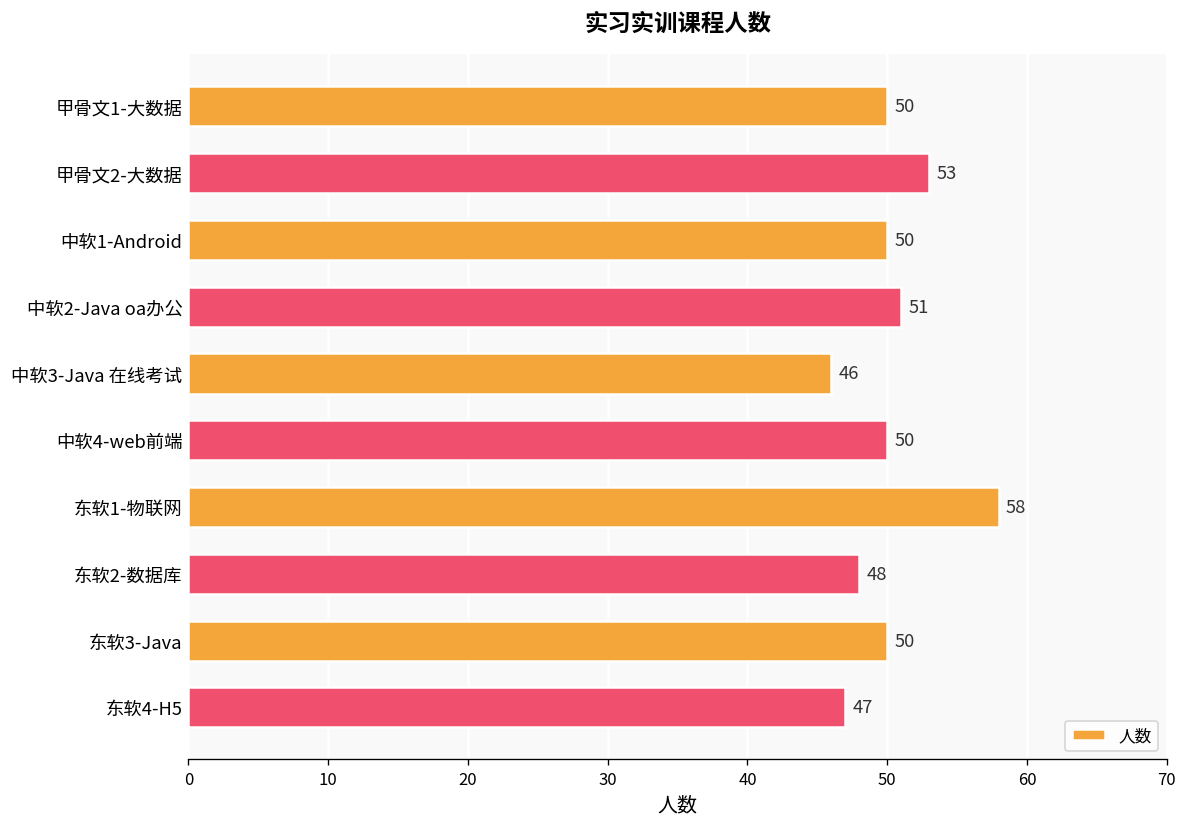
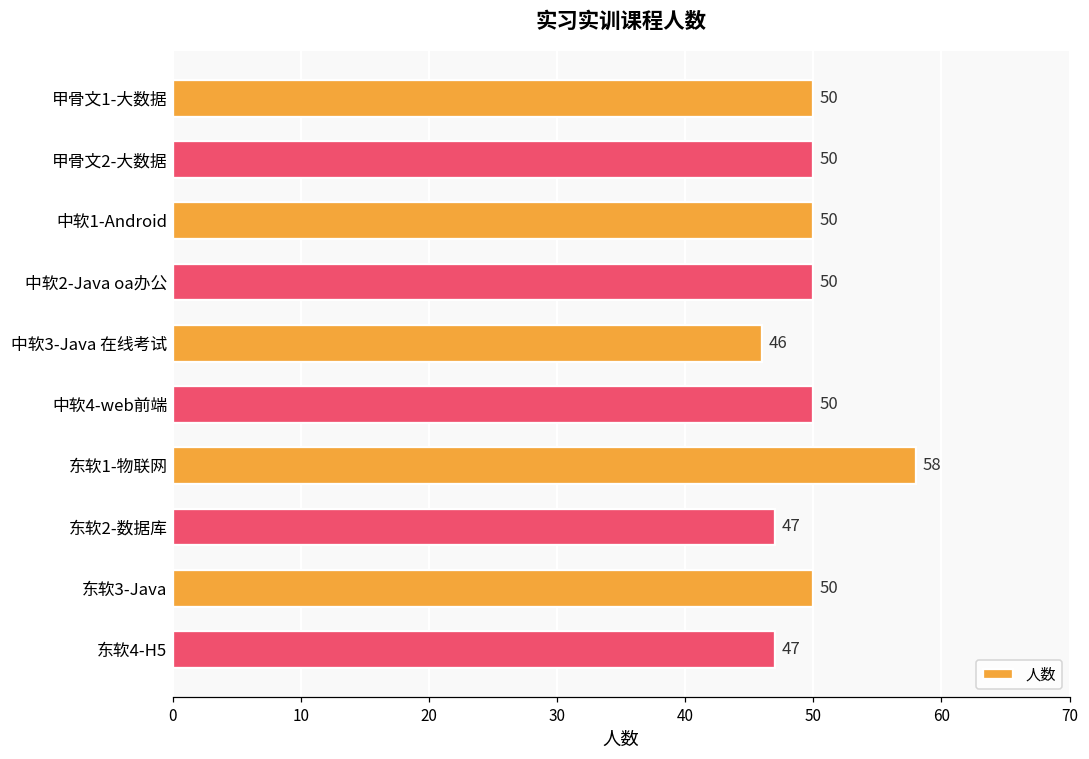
  {
    "甲骨文1-大数据": 50,
-   "甲骨文2-大数据": 53,
+   "甲骨文2-大数据": 50,
    "中软1-Android": 50,
-   "中软2-Java oa办公": 51,
+   "中软2-Java oa办公": 50,
    "中软3-Java 在线考试": 46,
    "中软4-web前端": 50,
    "东软1-物联网": 58,
-   "东软2-数据库": 48,
+   "东软2-数据库": 47,
    "东软3-Java": 50,
    "东软4-H5": 47
  }
